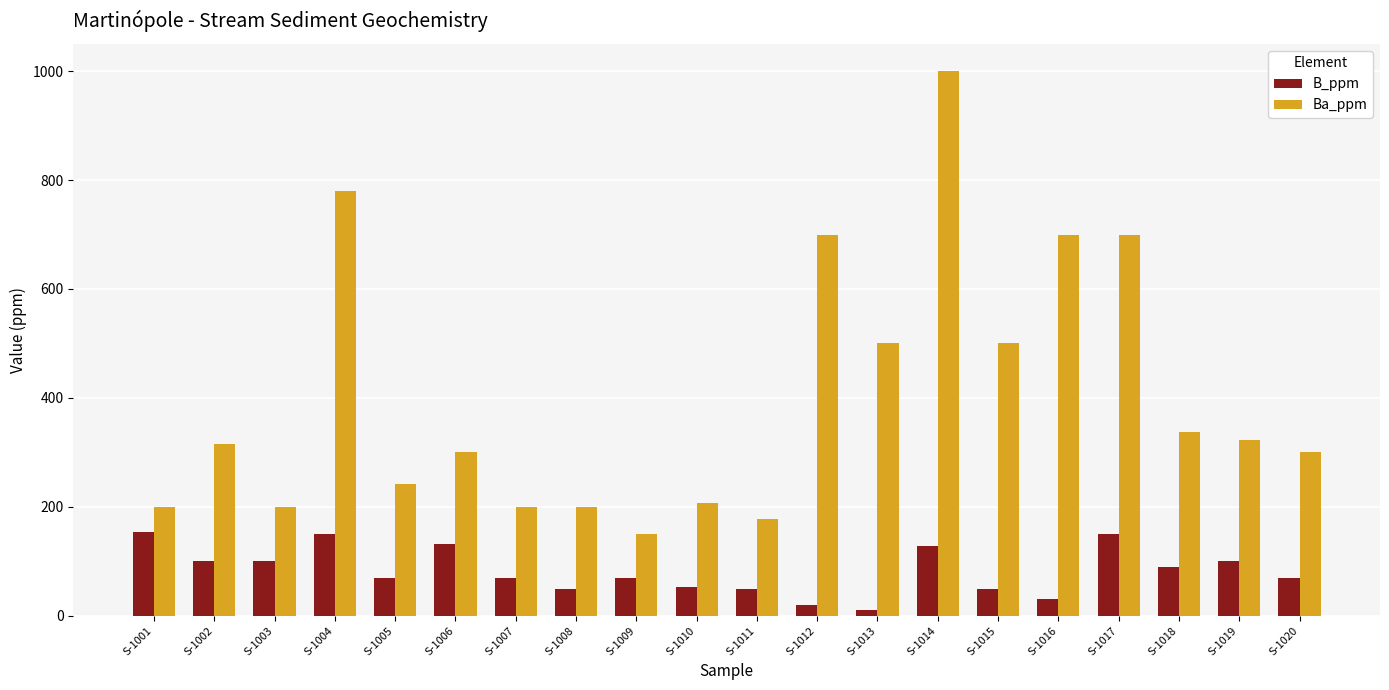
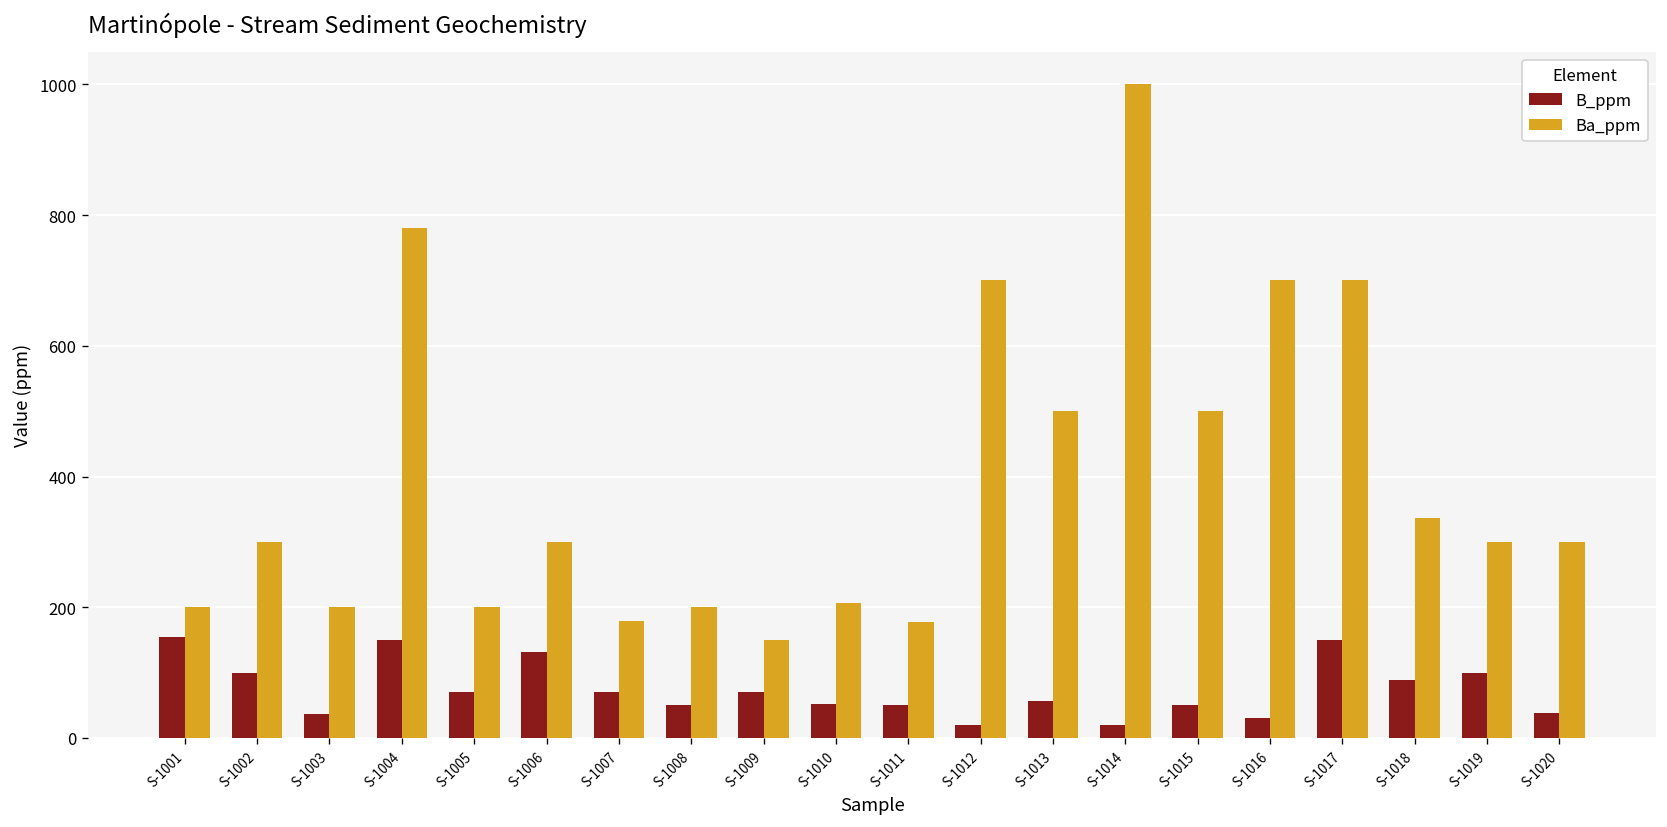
  {
    "B_ppm": {
      "S-1001": 150,
      "S-1002": 100,
-     "S-1003": 100,
+     "S-1003": 40,
      "S-1004": 150,
      "S-1005": 70,
      "S-1006": 130,
      "S-1007": 70,
      "S-1008": 50,
      "S-1009": 70,
      "S-1010": 50,
      "S-1011": 50,
      "S-1012": 20,
-     "S-1013": 10,
-     "S-1014": 130,
+     "S-1013": 60,
+     "S-1014": 20,
      "S-1015": 50,
      "S-1016": 30,
      "S-1017": 150,
      "S-1018": 90,
      "S-1019": 100,
-     "S-1020": 70
+     "S-1020": 40
    },
    "Ba_ppm": {
      "S-1001": 200,
-     "S-1002": 320,
+     "S-1002": 300,
      "S-1003": 200,
      "S-1004": 780,
-     "S-1005": 240,
+     "S-1005": 200,
      "S-1006": 300,
-     "S-1007": 200,
+     "S-1007": 180,
      "S-1008": 200,
      "S-1009": 150,
      "S-1010": 210,
      "S-1011": 180,
      "S-1012": 700,
      "S-1013": 500,
      "S-1014": 1000,
      "S-1015": 500,
      "S-1016": 700,
      "S-1017": 700,
      "S-1018": 340,
-     "S-1019": 320,
+     "S-1019": 300,
      "S-1020": 300
    }
  }
